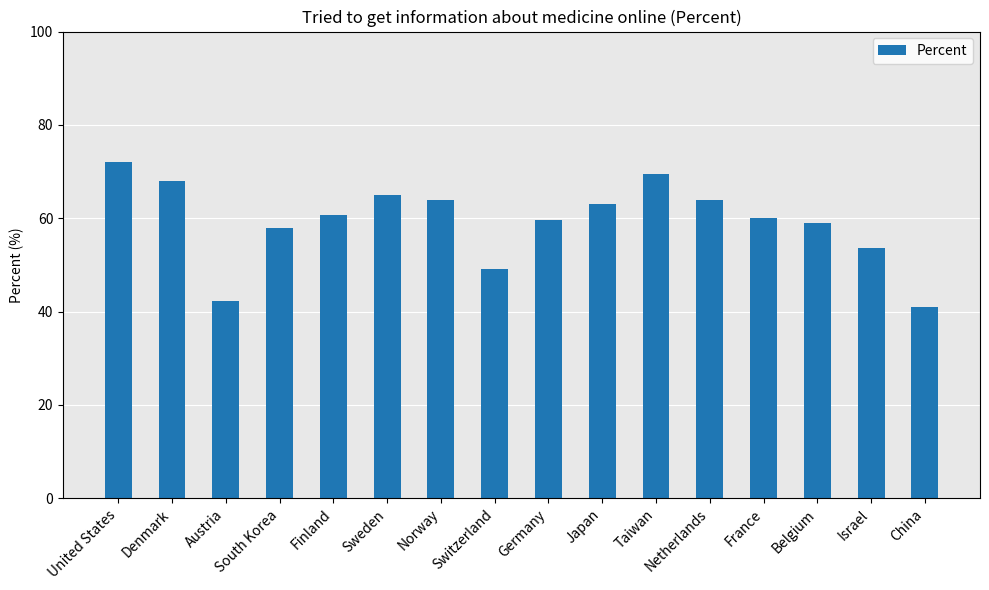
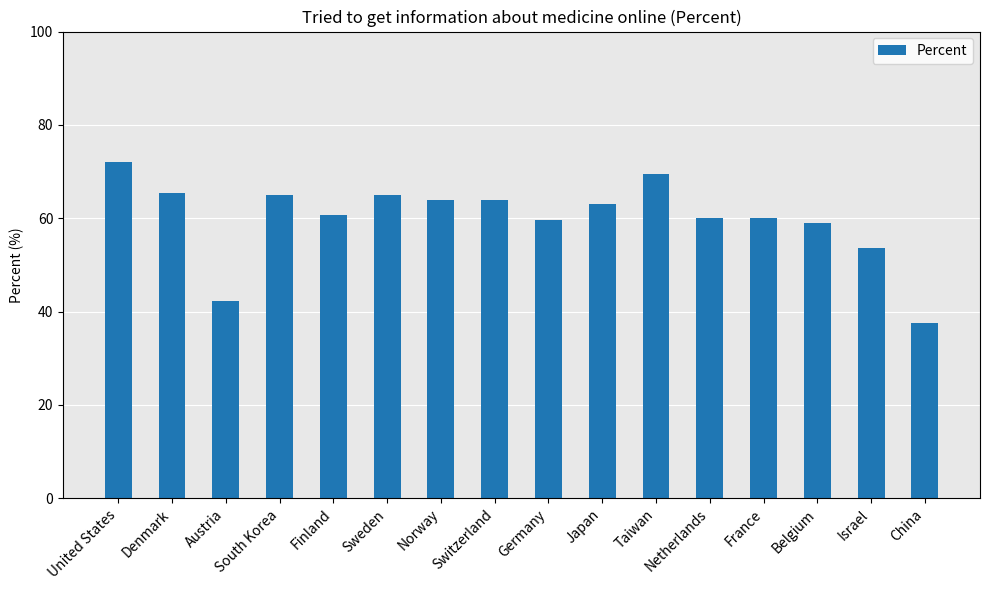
  {
    "United States": 72,
-   "Denmark": 68,
+   "Denmark": 66,
    "Austria": 42,
-   "South Korea": 58,
+   "South Korea": 65,
    "Finland": 61,
    "Sweden": 65,
    "Norway": 64,
-   "Switzerland": 49,
+   "Switzerland": 64,
    "Germany": 60,
    "Japan": 63,
    "Taiwan": 69,
-   "Netherlands": 64,
+   "Netherlands": 60,
    "France": 60,
    "Belgium": 59,
    "Israel": 54,
-   "China": 41
+   "China": 38
  }
